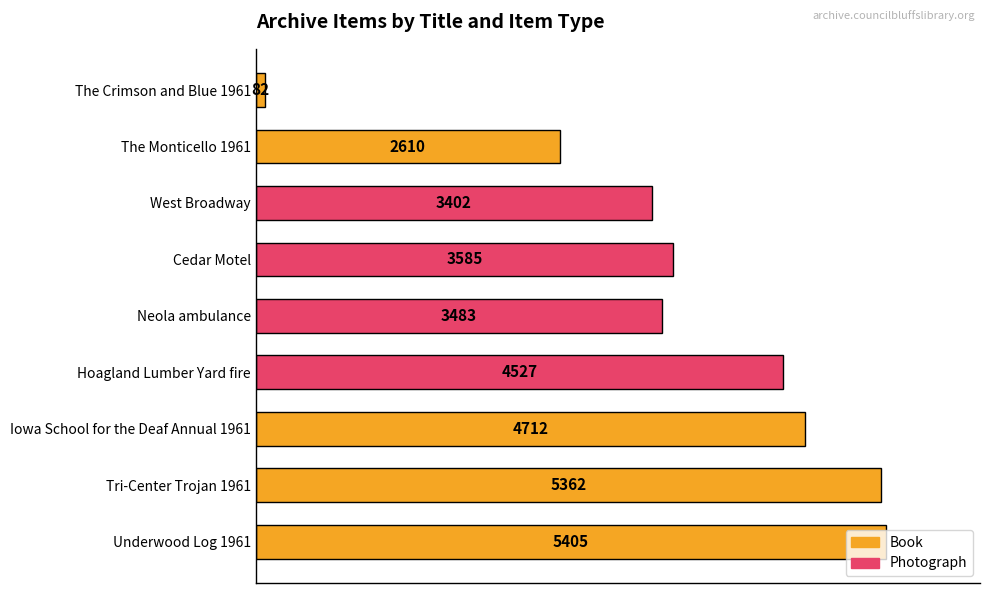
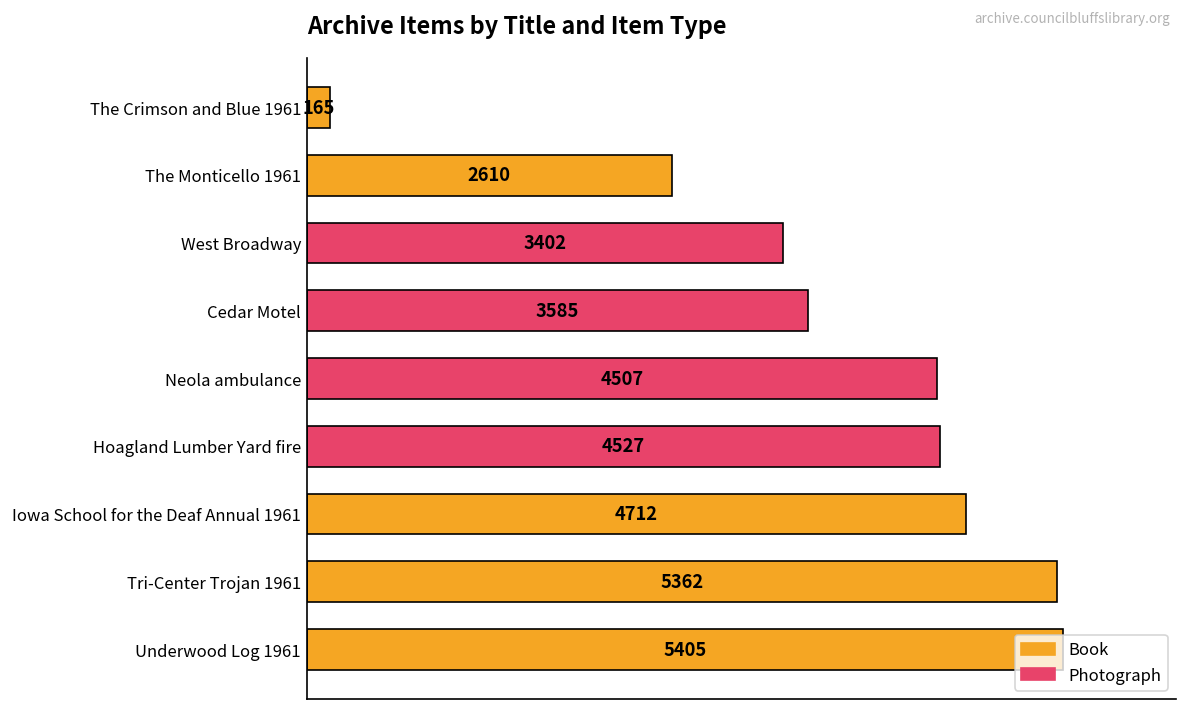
  {
-   "The Crimson and Blue 1961": 82,
+   "The Crimson and Blue 1961": 165,
    "The Monticello 1961": 2610,
    "West Broadway": 3402,
    "Cedar Motel": 3585,
-   "Neola ambulance": 3483,
+   "Neola ambulance": 4507,
    "Hoagland Lumber Yard fire": 4527,
    "Iowa School for the Deaf Annual 1961": 4712,
    "Tri-Center Trojan 1961": 5362
  }
